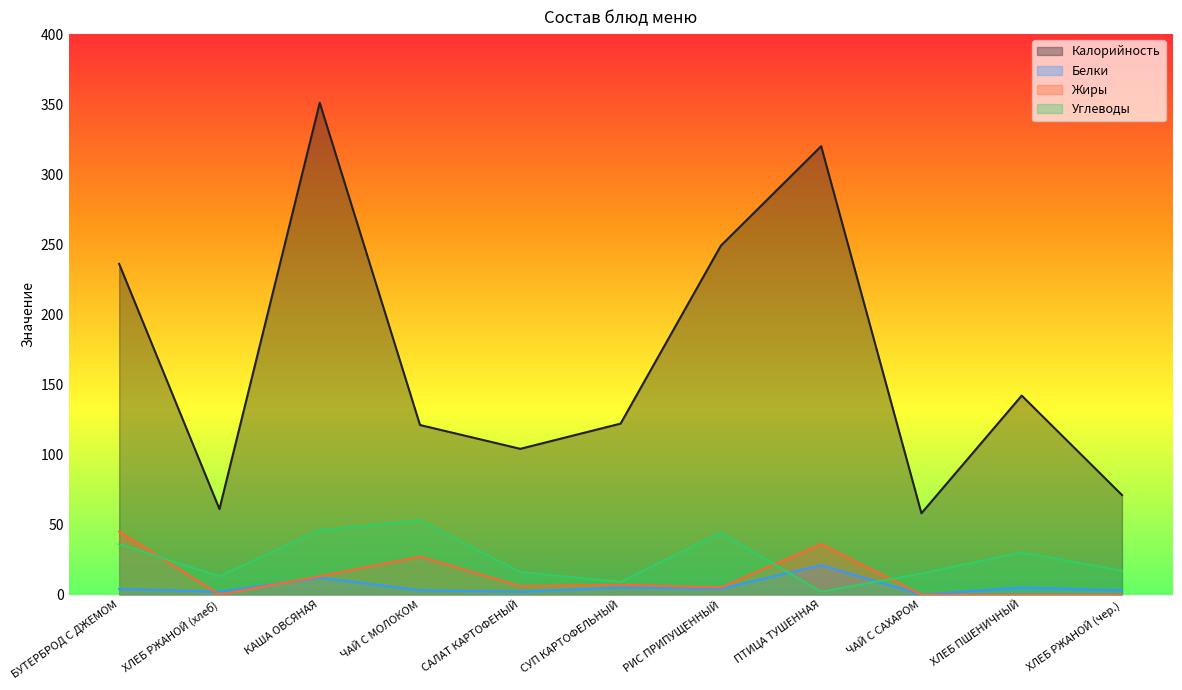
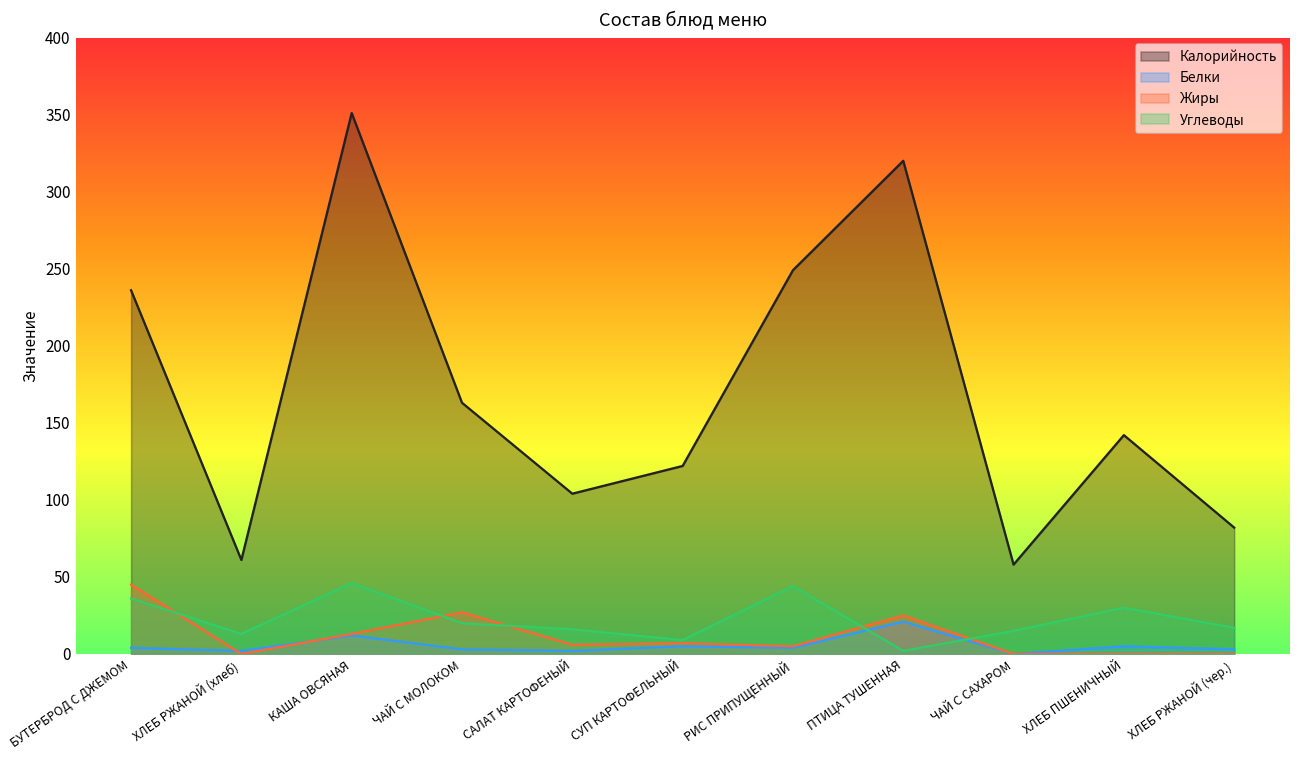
  {
    "Калорийность": {
      "БУТЕРБРОД С ДЖЕМОМ": 236,
      "ХЛЕБ РЖАНОЙ (хлеб)": 61,
      "КАША ОВСЯНАЯ": 351,
-     "ЧАЙ С МОЛОКОМ": 121,
+     "ЧАЙ С МОЛОКОМ": 163,
      "САЛАТ КАРТОФЕНЫЙ": 104,
      "СУП КАРТОФЕЛЬНЫЙ": 122,
      "РИС ПРИПУЩЕННЫЙ": 249,
      "ПТИЦА ТУШЕННАЯ": 320,
      "ЧАЙ С САХАРОМ": 58,
      "ХЛЕБ ПШЕНИЧНЫЙ": 142,
-     "ХЛЕБ РЖАНОЙ (чер.)": 71
+     "ХЛЕБ РЖАНОЙ (чер.)": 82
    },
    "Белки": {
      "БУТЕРБРОД С ДЖЕМОМ": 4,
      "ХЛЕБ РЖАНОЙ (хлеб)": 2,
      "ЧАЙ С МОЛОКОМ": 3,
      "САЛАТ КАРТОФЕНЫЙ": 2,
      "СУП КАРТОФЕЛЬНЫЙ": 5,
      "ПТИЦА ТУШЕННАЯ": 21,
      "ХЛЕБ ПШЕНИЧНЫЙ": 5,
      "ХЛЕБ РЖАНОЙ (чер.)": 3
    },
    "Жиры": {
      "БУТЕРБРОД С ДЖЕМОМ": 45,
      "ХЛЕБ РЖАНОЙ (хлеб)": 0,
      "ЧАЙ С МОЛОКОМ": 27,
      "САЛАТ КАРТОФЕНЫЙ": 6,
      "СУП КАРТОФЕЛЬНЫЙ": 7,
-     "ПТИЦА ТУШЕННАЯ": 36,
+     "ПТИЦА ТУШЕННАЯ": 25,
      "ХЛЕБ ПШЕНИЧНЫЙ": 0,
      "ХЛЕБ РЖАНОЙ (чер.)": 0
    },
    "Углеводы": {
      "БУТЕРБРОД С ДЖЕМОМ": 36,
      "ХЛЕБ РЖАНОЙ (хлеб)": 13,
      "КАША ОВСЯНАЯ": 46,
-     "ЧАЙ С МОЛОКОМ": 53,
+     "ЧАЙ С МОЛОКОМ": 20,
      "САЛАТ КАРТОФЕНЫЙ": 16,
      "СУП КАРТОФЕЛЬНЫЙ": 9,
      "РИС ПРИПУЩЕННЫЙ": 44,
      "ПТИЦА ТУШЕННАЯ": 2,
      "ЧАЙ С САХАРОМ": 15,
      "ХЛЕБ ПШЕНИЧНЫЙ": 30,
      "ХЛЕБ РЖАНОЙ (чер.)": 17
    }
  }
